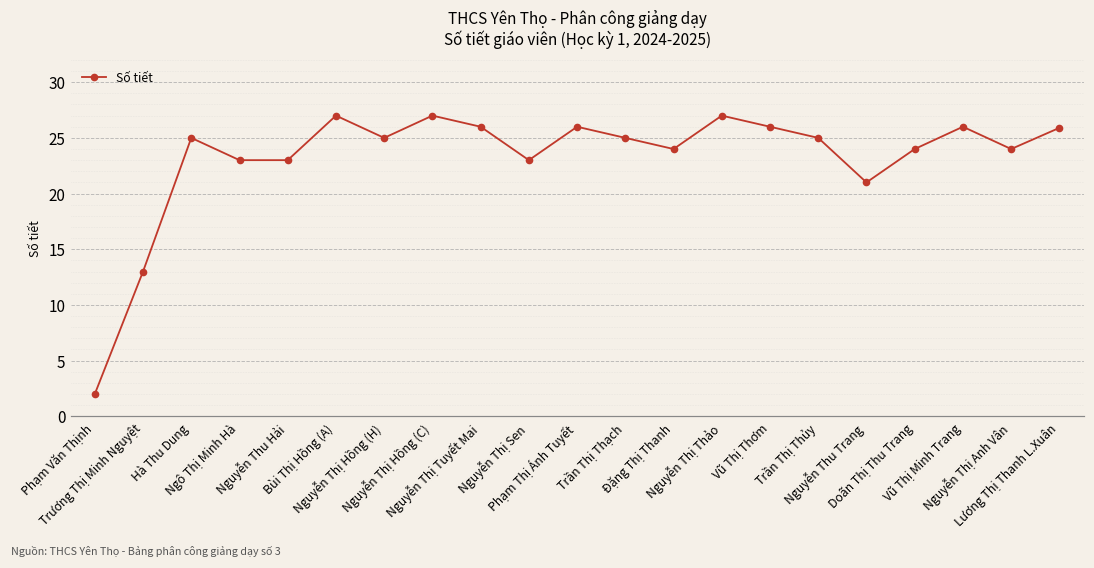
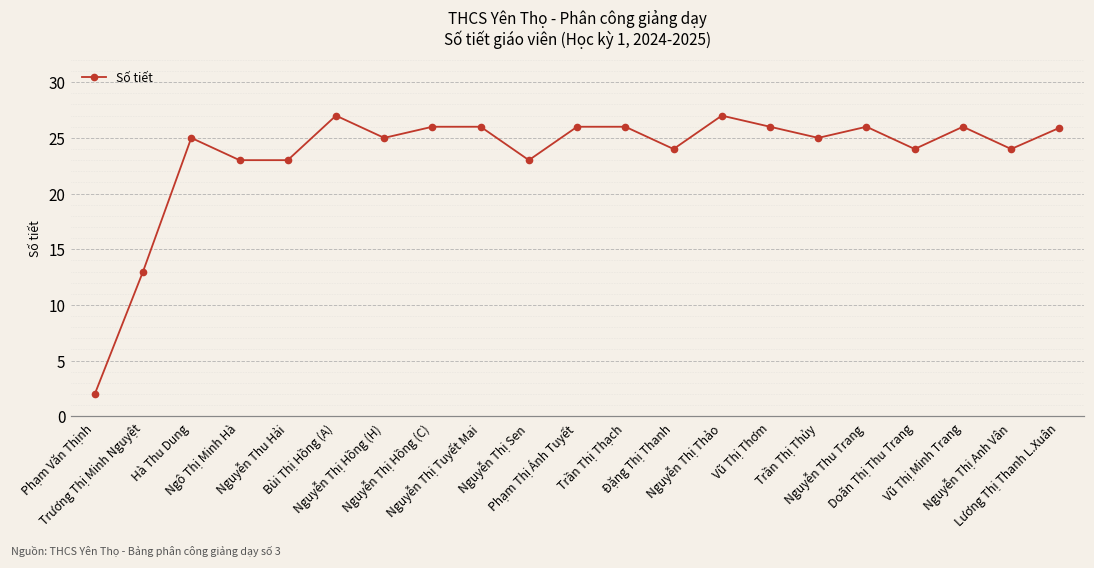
  {
    "Phạm Văn Thịnh": 2,
    "Trương Thị Minh Nguyệt": 13,
    "Hà Thu Dung": 25,
    "Ngô Thị Minh Hà": 23,
    "Nguyễn Thu Hải": 23,
    "Bùi Thị Hồng (A)": 27,
    "Nguyễn Thị Hồng (H)": 25,
-   "Nguyễn Thị Hồng (C)": 27,
+   "Nguyễn Thị Hồng (C)": 26,
    "Nguyễn Thị Tuyết Mai": 26,
    "Nguyễn Thị Sen": 23,
    "Phạm Thị Ánh Tuyết": 26,
-   "Trần Thị Thạch": 25,
+   "Trần Thị Thạch": 26,
    "Đặng Thị Thanh": 24,
    "Nguyễn Thị Thảo": 27,
    "Vũ Thị Thơm": 26,
    "Trần Thị Thủy": 25,
-   "Nguyễn Thu Trang": 21,
+   "Nguyễn Thu Trang": 26,
    "Doãn Thị Thu Trang": 24,
    "Vũ Thị Minh Trang": 26,
    "Nguyễn Thị Anh Vân": 24,
    "Lương Thị Thanh L.Xuân": 26
  }
